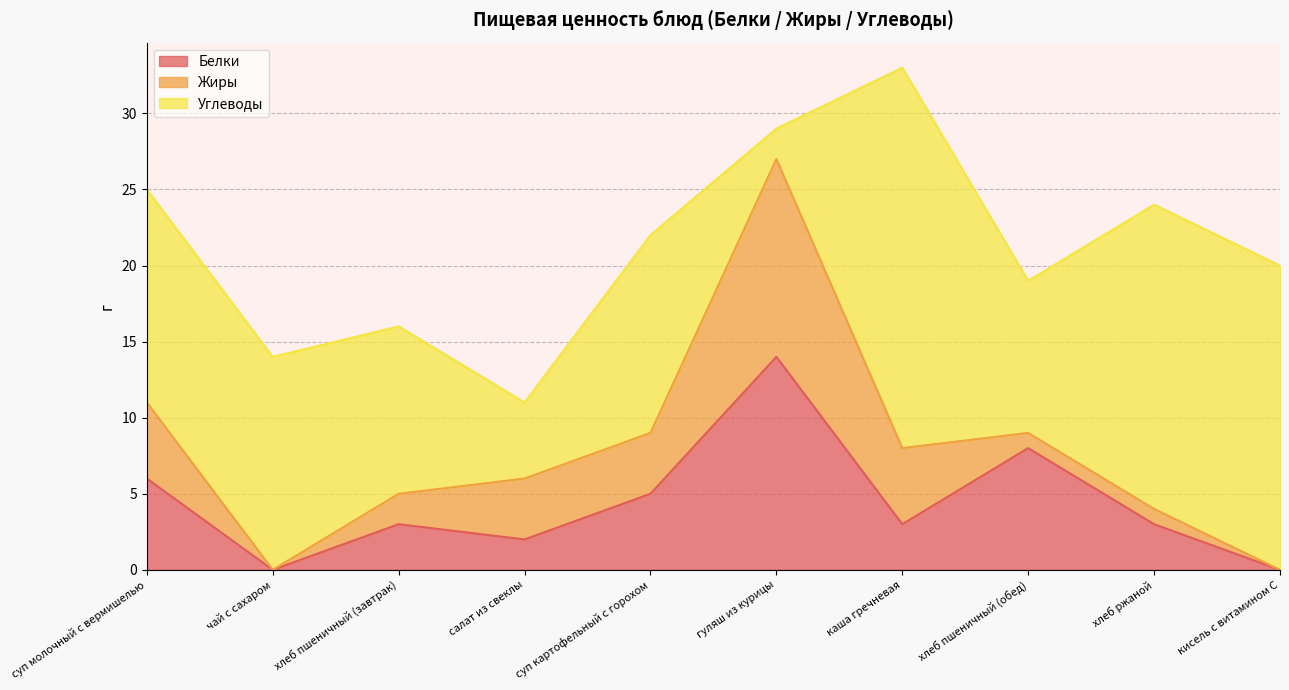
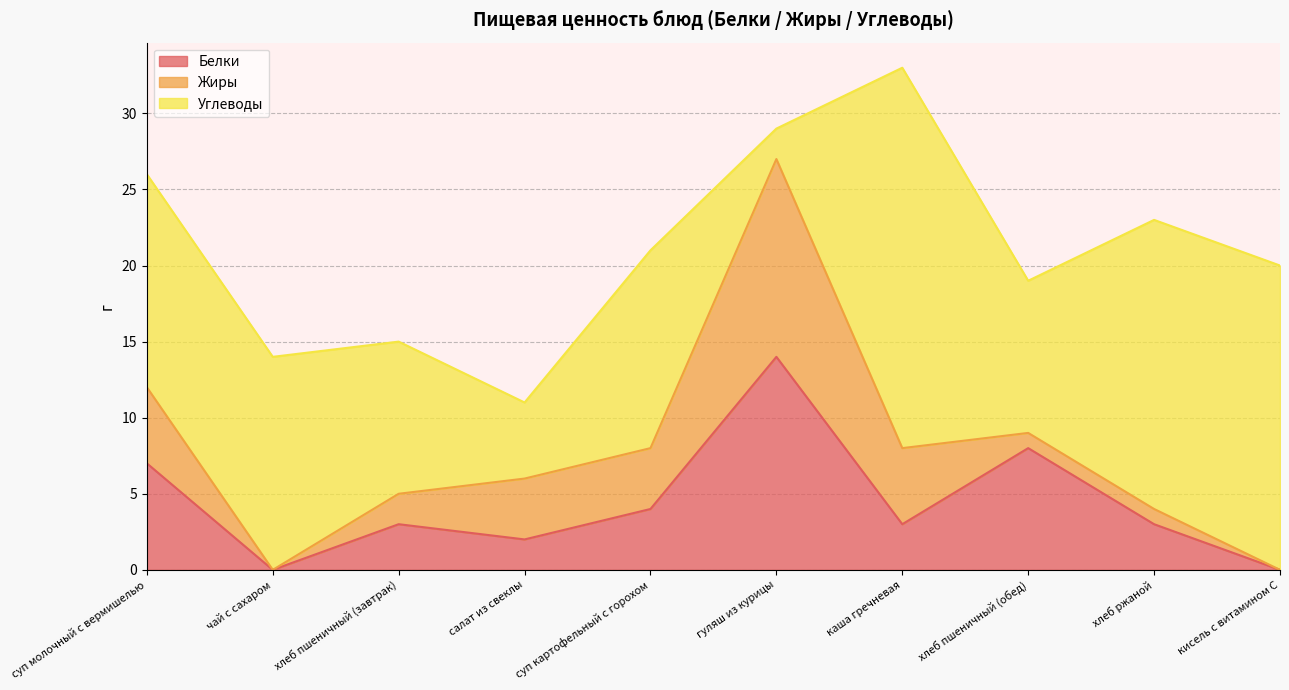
  {
    "Белки": {
-     "суп молочный с вермишелью": 6,
+     "суп молочный с вермишелью": 7,
      "хлеб пшеничный (завтрак)": 3,
      "салат из свеклы": 2,
-     "суп картофельный с горохом": 5,
+     "суп картофельный с горохом": 4,
      "гуляш из курицы": 14,
      "каша гречневая": 3,
      "хлеб пшеничный (обед)": 8,
      "хлеб ржаной": 3
    },
    "Жиры": {
      "суп молочный с вермишелью": 5,
      "хлеб пшеничный (завтрак)": 2,
      "салат из свеклы": 4,
      "суп картофельный с горохом": 4,
      "гуляш из курицы": 13,
      "каша гречневая": 5,
      "хлеб пшеничный (обед)": 1,
      "хлеб ржаной": 1
    },
    "Углеводы": {
      "суп молочный с вермишелью": 14,
      "чай с сахаром": 14,
-     "хлеб пшеничный (завтрак)": 11,
+     "хлеб пшеничный (завтрак)": 10,
      "салат из свеклы": 5,
      "суп картофельный с горохом": 13,
      "гуляш из курицы": 2,
      "каша гречневая": 25,
      "хлеб пшеничный (обед)": 10,
-     "хлеб ржаной": 20,
+     "хлеб ржаной": 19,
      "кисель с витамином С": 20
    }
  }
